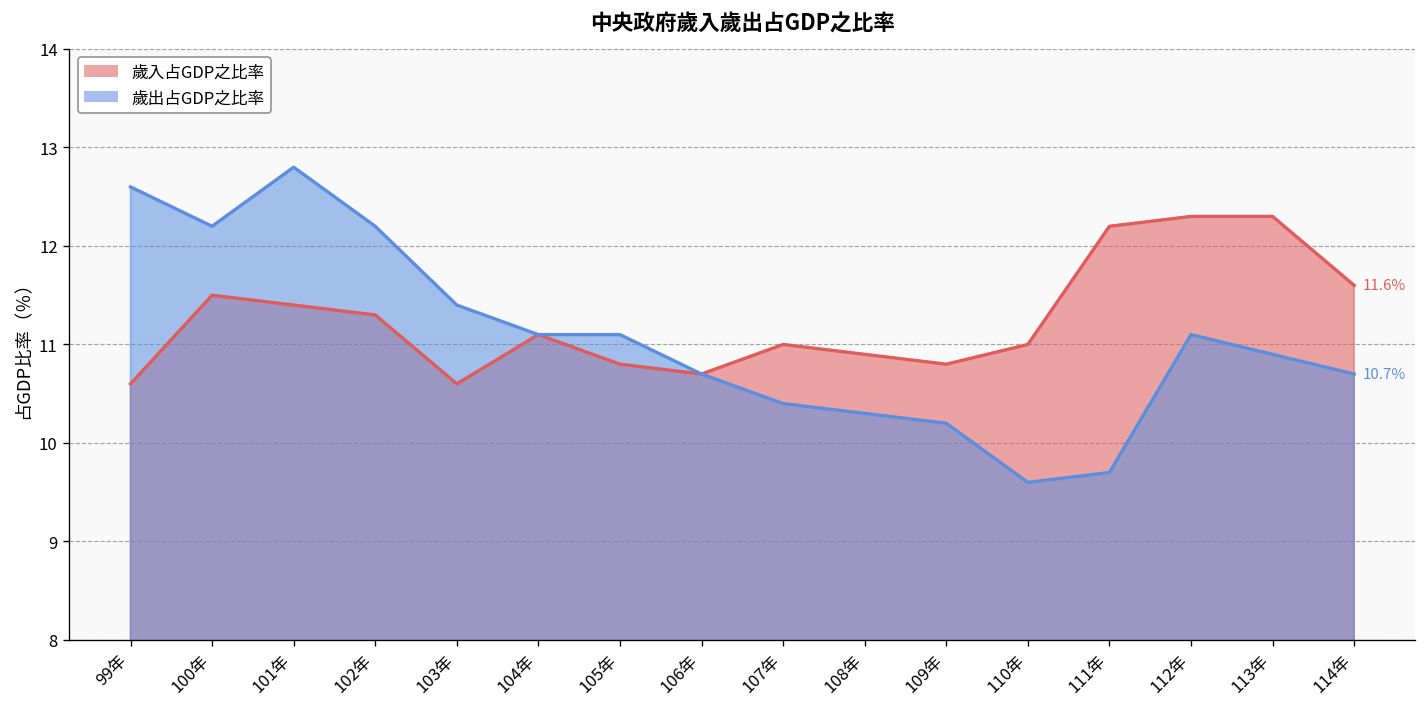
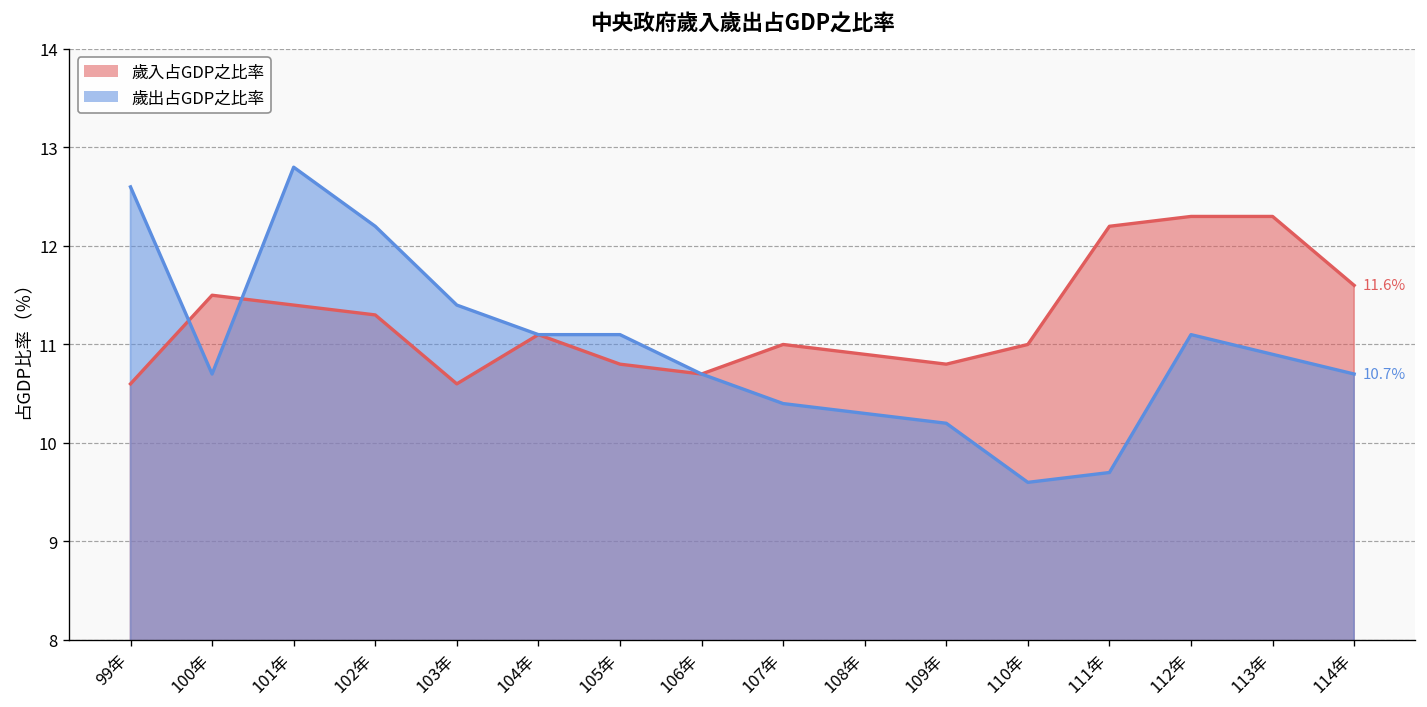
  {
    "歲入占GDP之比率": {
      "114年": "11.6%"
    },
    "歲出占GDP之比率": {
      "99年": "12.6",
-     "100年": "12.2",
+     "100年": "10.7",
      "101年": "12.8",
      "102年": "12.2",
      "103年": "11.4",
      "105年": "11.1",
      "107年": "10.4",
      "108年": "10.3",
      "109年": "10.2",
      "110年": "9.6",
      "111年": "9.7",
      "112年": "11.1",
      "113年": "10.9"
    }
  }
